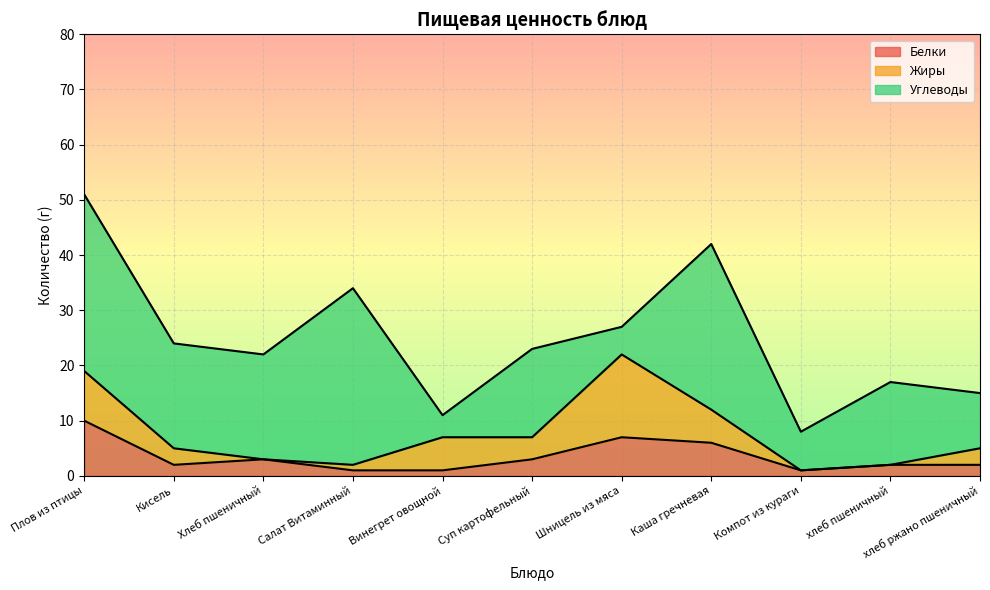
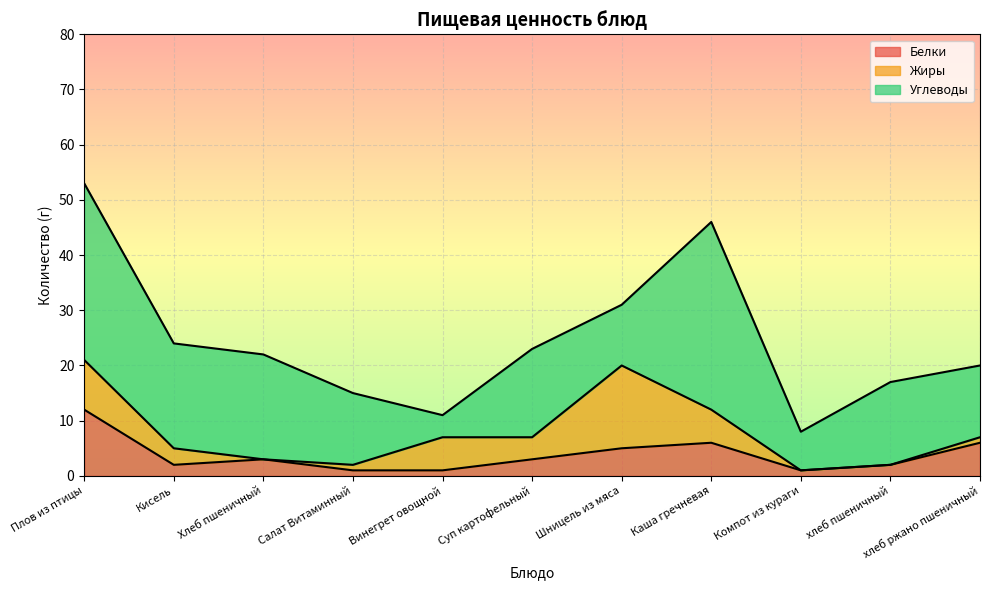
  {
    "Белки": {
-     "Плов из птицы": 10,
+     "Плов из птицы": 12,
      "Кисель": 2,
      "Салат Витаминный": 1,
      "Винегрет овощной": 1,
      "Суп картофельный": 3,
-     "Шницель из мяса": 7,
+     "Шницель из мяса": 5,
      "Каша гречневая": 6,
-     "хлеб ржано пшеничный": 2
+     "хлеб ржано пшеничный": 6
    },
    "Жиры": {
      "Плов из птицы": 9,
      "Кисель": 3,
      "Салат Витаминный": 1,
      "Винегрет овощной": 6,
      "Суп картофельный": 4,
      "Шницель из мяса": 15,
      "Каша гречневая": 6,
-     "хлеб ржано пшеничный": 3
+     "хлеб ржано пшеничный": 1
    },
    "Углеводы": {
      "Плов из птицы": 32,
      "Кисель": 19,
      "Хлеб пшеничный": 19,
-     "Салат Витаминный": 32,
+     "Салат Витаминный": 13,
      "Винегрет овощной": 4,
      "Суп картофельный": 16,
-     "Шницель из мяса": 5,
-     "Каша гречневая": 30,
+     "Шницель из мяса": 11,
+     "Каша гречневая": 34,
      "Компот из кураги": 7,
      "хлеб пшеничный": 15,
-     "хлеб ржано пшеничный": 10
+     "хлеб ржано пшеничный": 13
    }
  }
